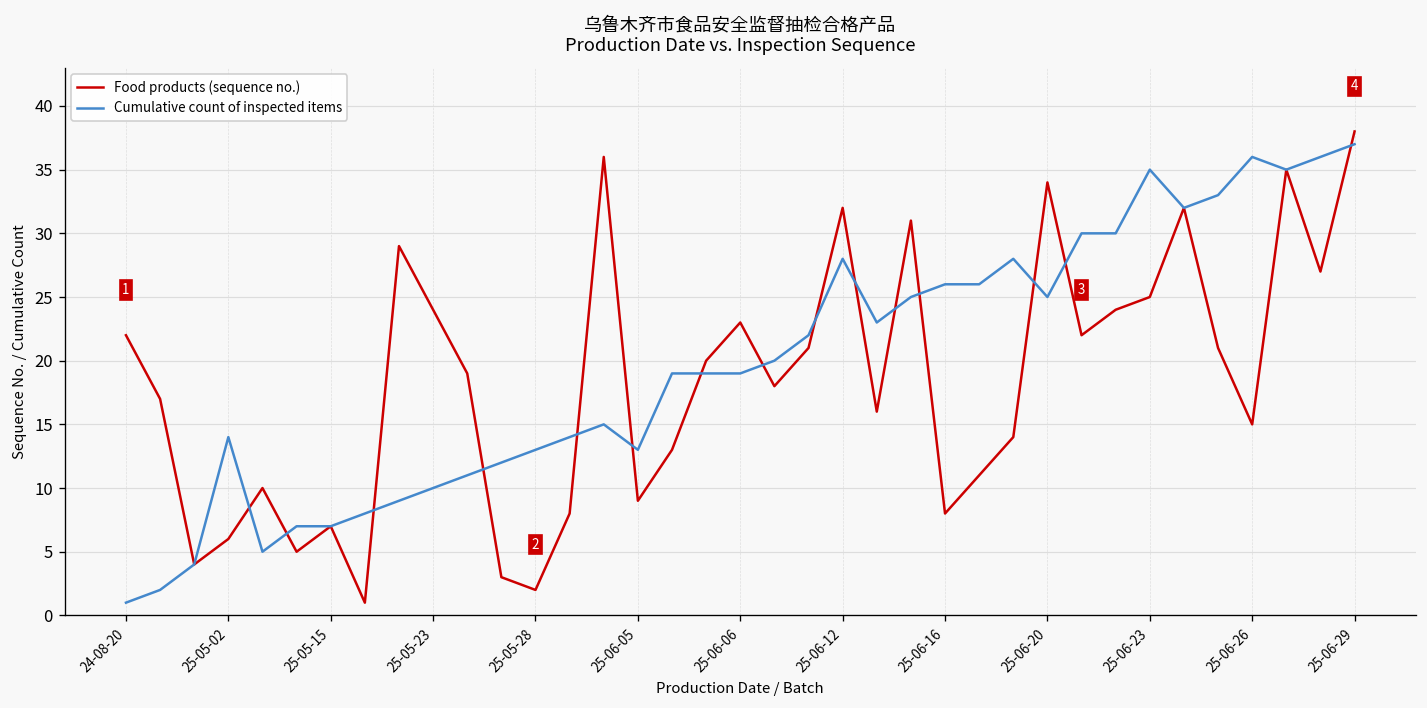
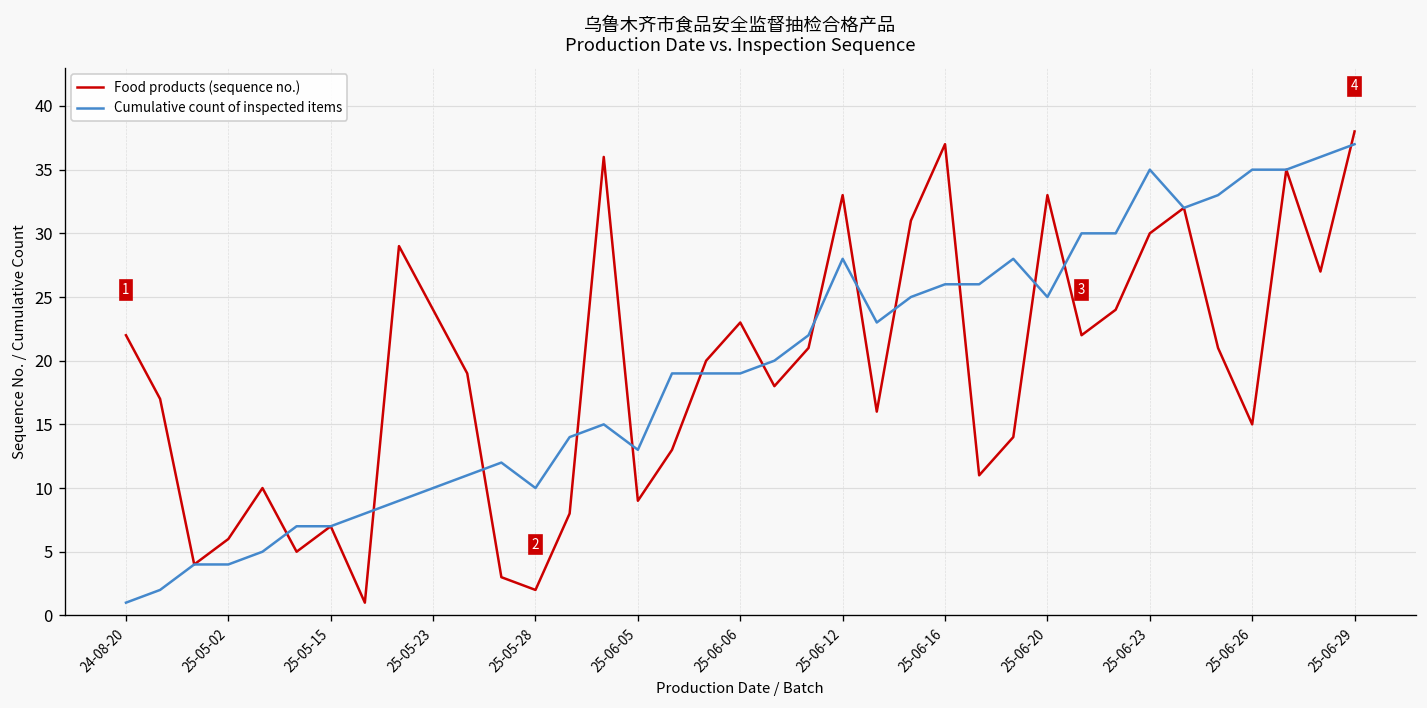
  {
    "Food products (sequence no.)": {
      "24-08-20": 22,
      "25-05-02": 6,
      "25-05-23": 24,
      "25-06-05": 9,
      "25-06-06": 23,
-     "25-06-12": 32,
-     "25-06-16": 8,
-     "25-06-20": 34,
-     "25-06-23": 25,
+     "25-06-12": 33,
+     "25-06-16": 37,
+     "25-06-20": 33,
+     "25-06-23": 30,
      "25-06-26": 15,
      "25-06-29": 38
    },
    "Cumulative count of inspected items": {
      "24-08-20": 1,
-     "25-05-02": 14,
+     "25-05-02": 4,
      "25-05-23": 10,
-     "25-05-28": 13,
+     "25-05-28": 10,
      "25-06-05": 13,
      "25-06-06": 19,
      "25-06-12": 28,
      "25-06-16": 26,
      "25-06-20": 25,
      "25-06-23": 35,
-     "25-06-26": 36,
+     "25-06-26": 35,
      "25-06-29": 37
    }
  }
